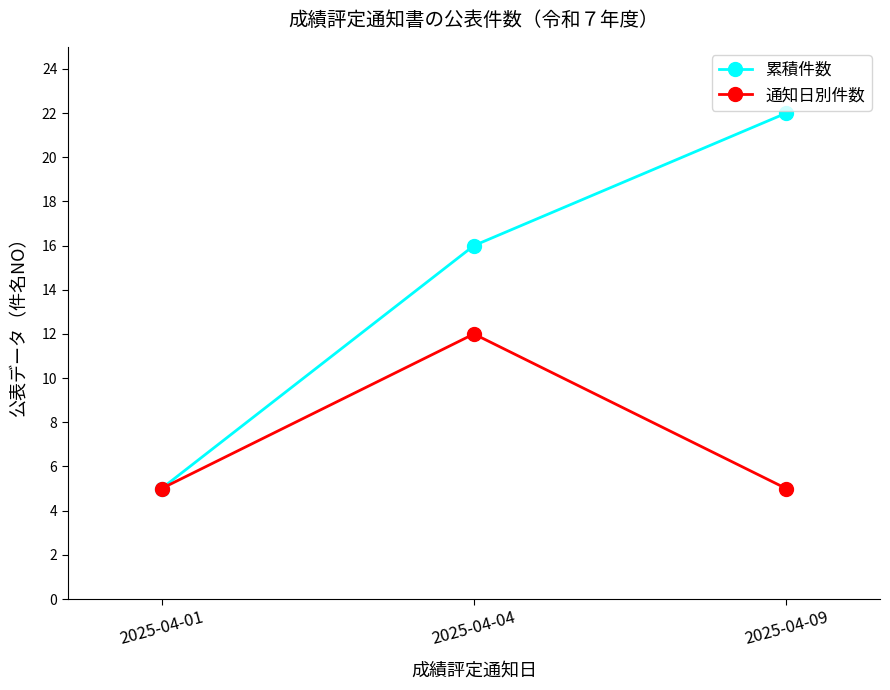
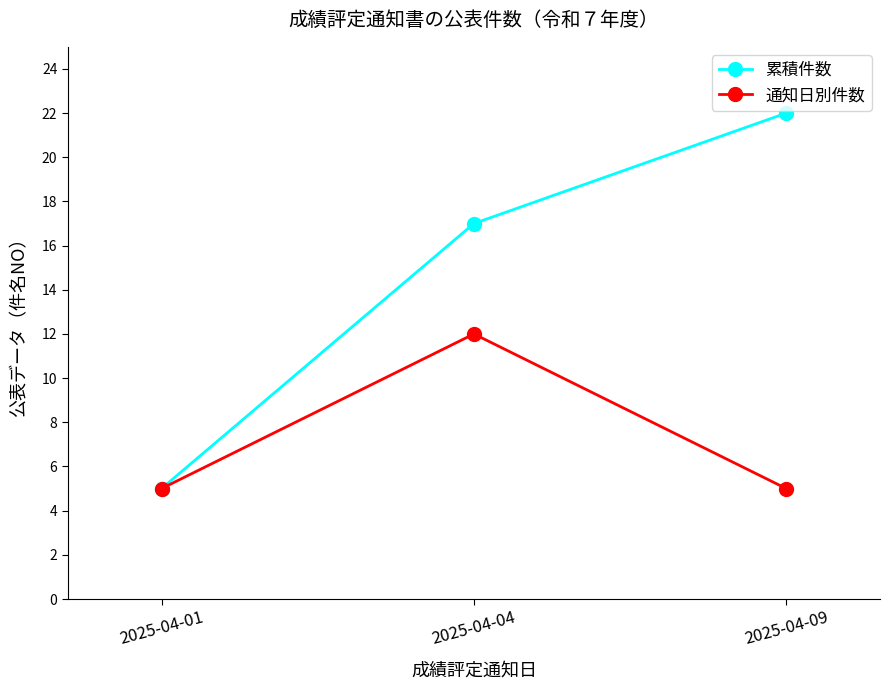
  {
    "累積件数": {
-     "2025-04-04": 16,
+     "2025-04-04": 17,
      "2025-04-09": 22
    },
    "通知日別件数": {
      "2025-04-04": 12,
      "2025-04-09": 5
    }
  }
